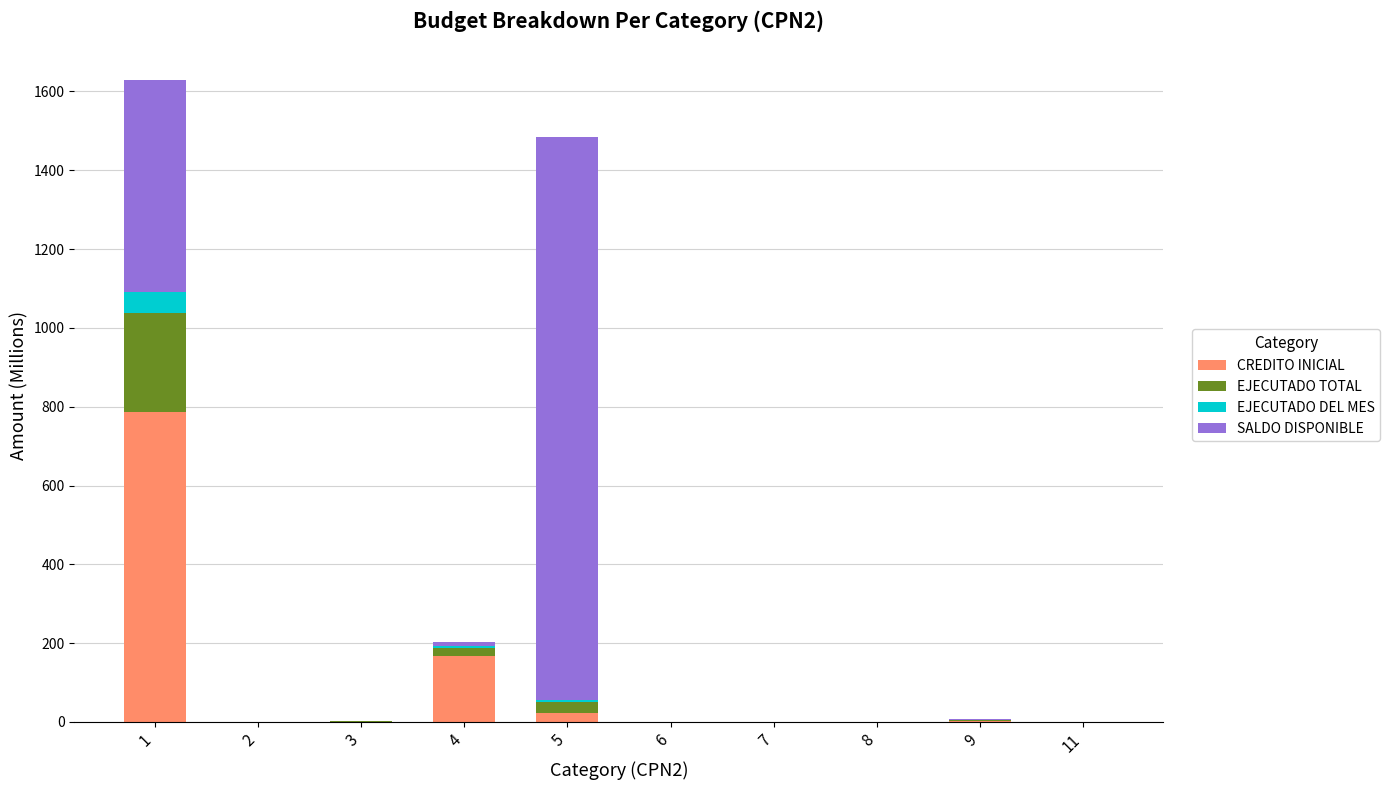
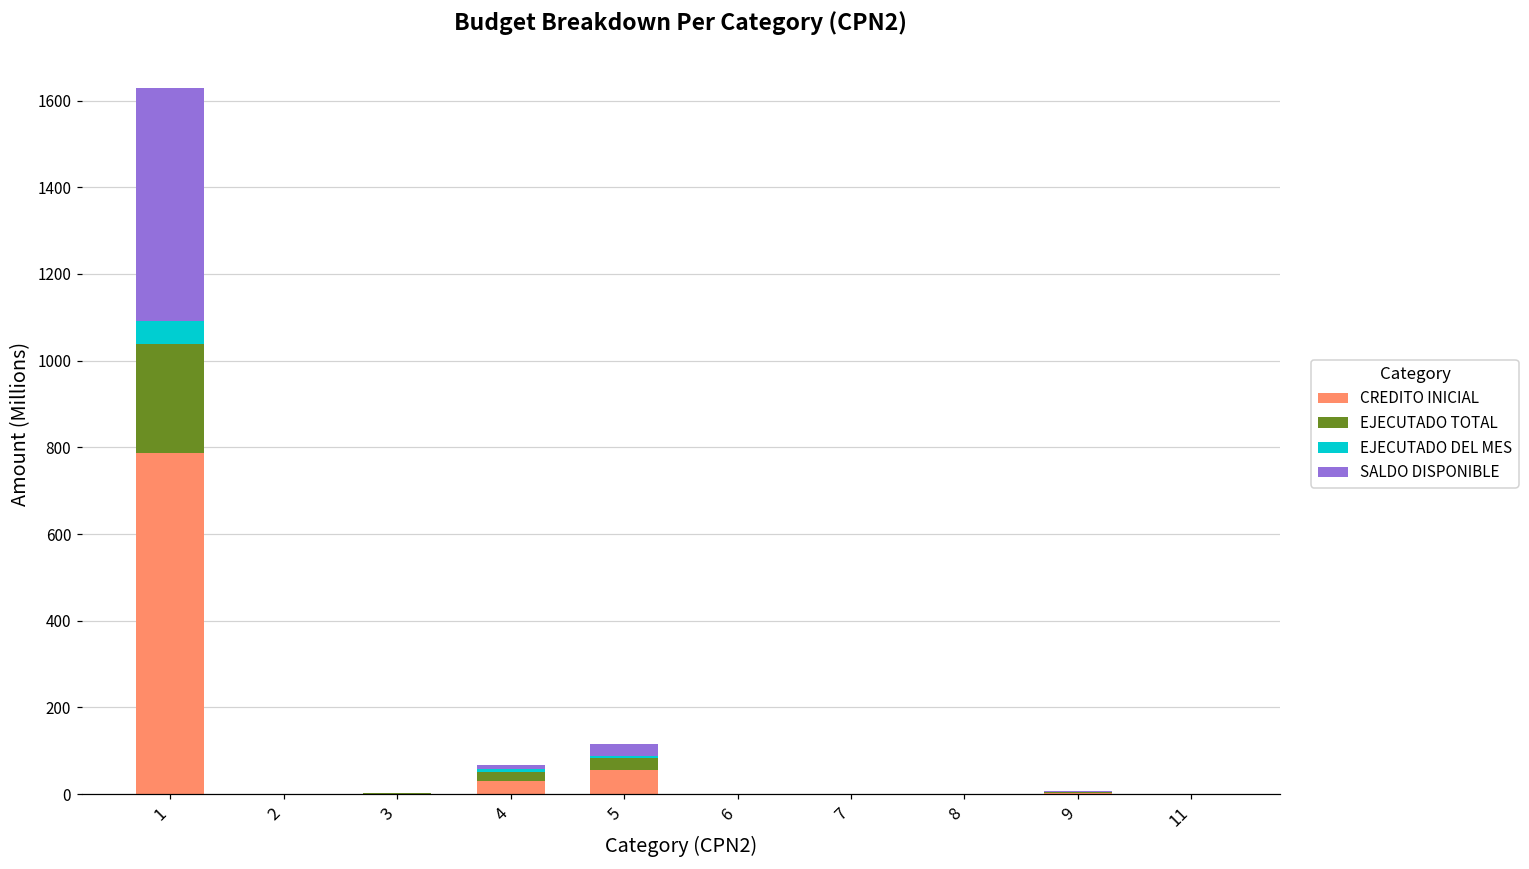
  {
    "CREDITO INICIAL": {
      "1": 790,
-     "4": 170,
-     "5": 20
+     "4": 30,
+     "5": 60
    },
    "EJECUTADO TOTAL": {
      "1": 250,
      "2": 0,
      "4": 20,
      "5": 30,
      "8": 0
    },
    "EJECUTADO DEL MES": {
      "1": 50,
      "2": 0,
      "4": 10,
      "6": 0,
      "7": 0,
      "8": 0,
      "11": 0
    },
    "SALDO DISPONIBLE": {
      "1": 540,
      "4": 10,
-     "5": 1430
+     "5": 30
    }
  }
